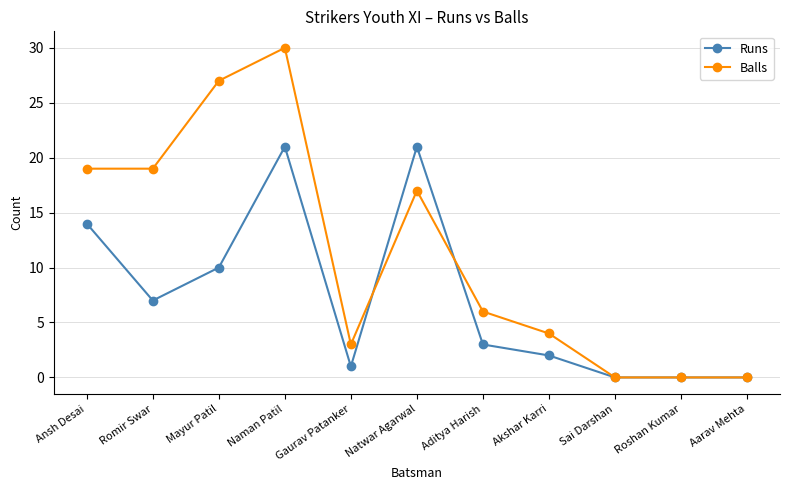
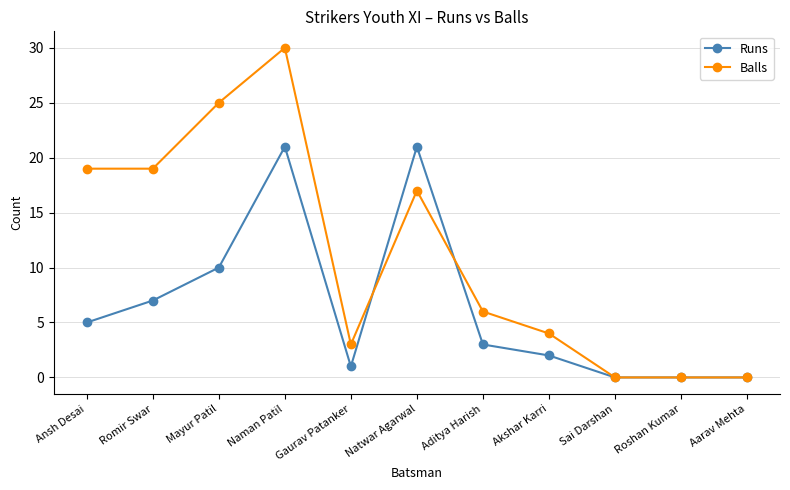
  {
    "Runs": {
-     "Ansh Desai": 14,
+     "Ansh Desai": 5,
      "Romir Swar": 7,
      "Mayur Patil": 10,
      "Naman Patil": 21,
      "Gaurav Patanker": 1,
      "Natwar Agarwal": 21,
      "Aditya Harish": 3,
      "Akshar Karri": 2
    },
    "Balls": {
      "Ansh Desai": 19,
      "Romir Swar": 19,
-     "Mayur Patil": 27,
+     "Mayur Patil": 25,
      "Naman Patil": 30,
      "Gaurav Patanker": 3,
      "Natwar Agarwal": 17,
      "Aditya Harish": 6,
      "Akshar Karri": 4
    }
  }
